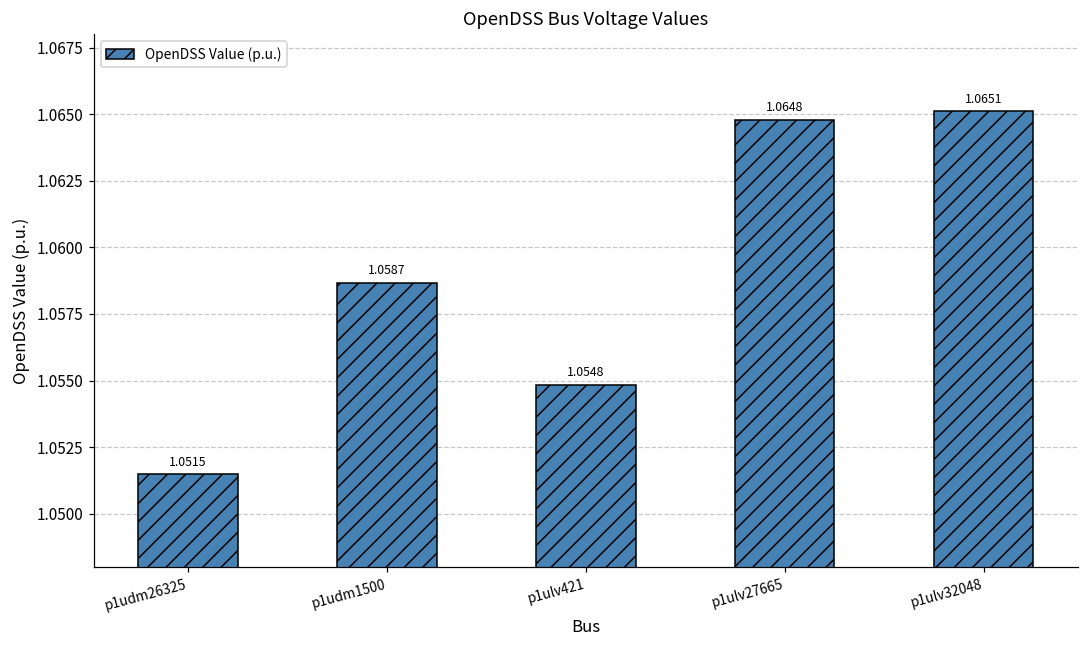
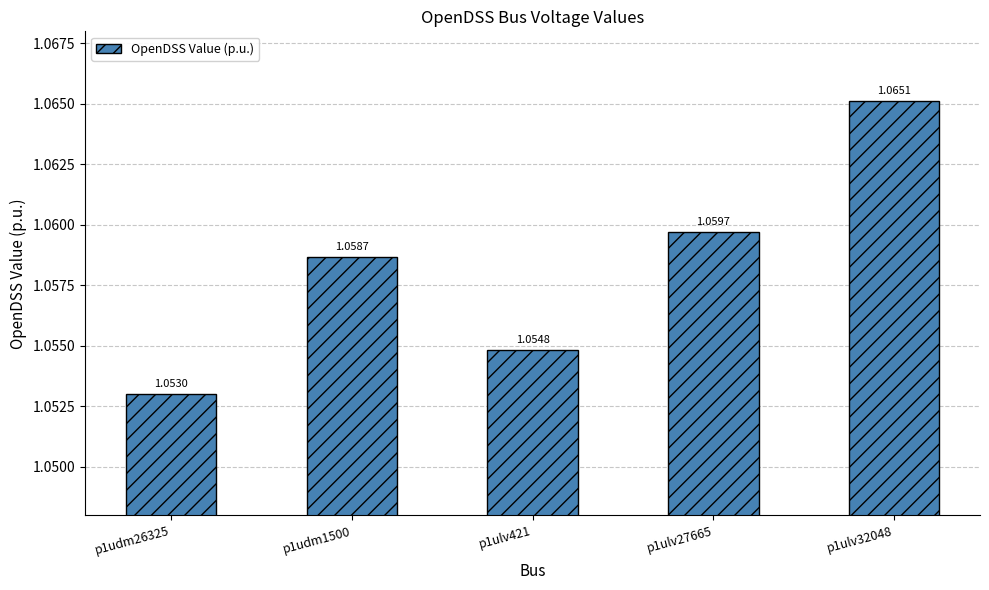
  {
-   "p1udm26325": 1.0515,
+   "p1udm26325": 1.0530,
    "p1udm1500": 1.0587,
    "p1ulv421": 1.0548,
-   "p1ulv27665": 1.0648,
+   "p1ulv27665": 1.0597,
    "p1ulv32048": 1.0651
  }
